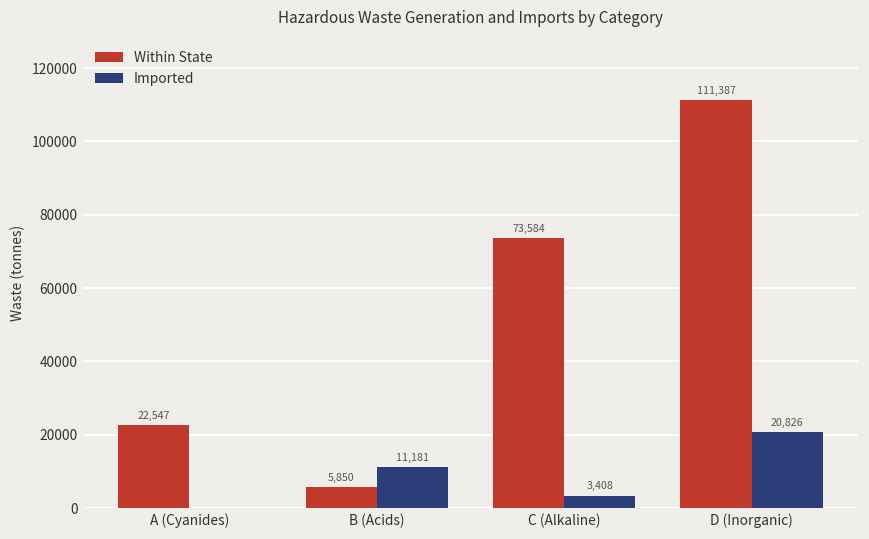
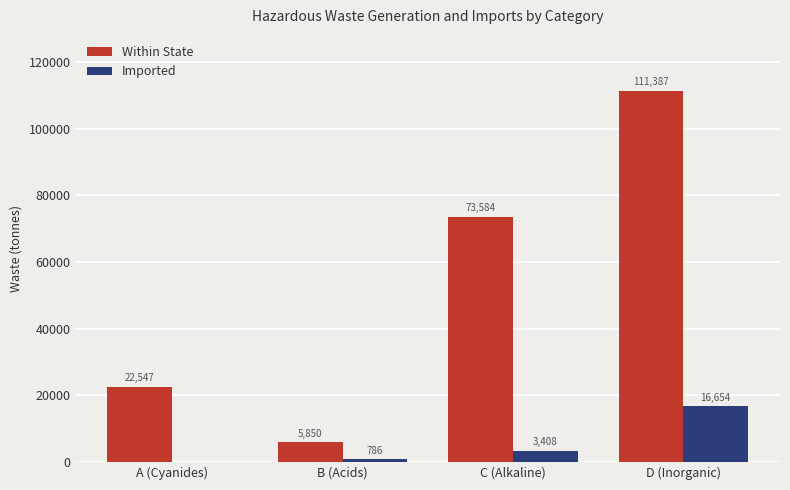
  {
    "Within State": {
      "A (Cyanides)": "22,547",
      "B (Acids)": "5,850",
      "C (Alkaline)": "73,584",
      "D (Inorganic)": "111,387"
    },
    "Imported": {
-     "B (Acids)": "11,181",
+     "B (Acids)": "786",
      "C (Alkaline)": "3,408",
-     "D (Inorganic)": "20,826"
+     "D (Inorganic)": "16,654"
    }
  }
